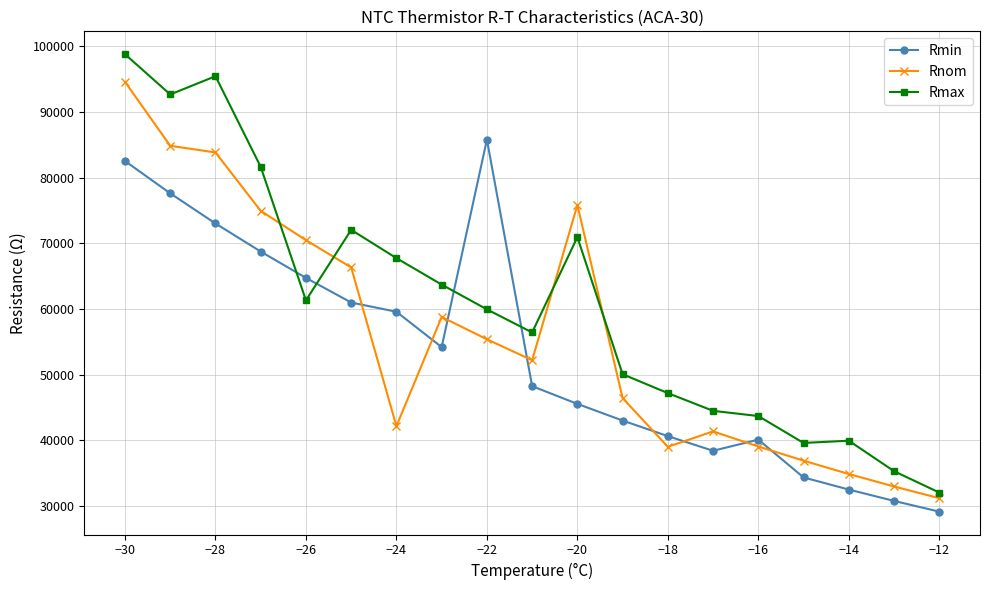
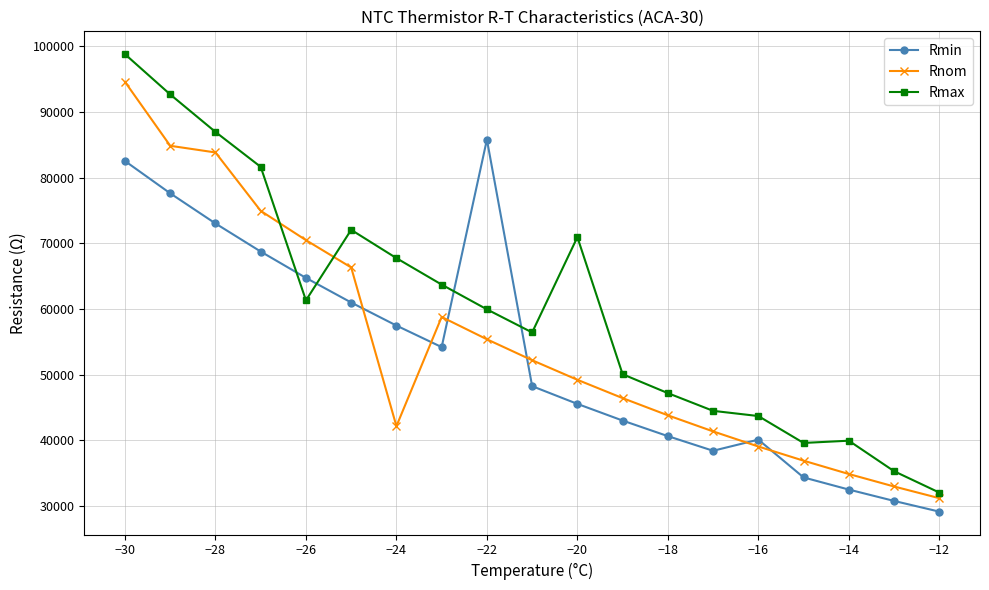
  {
    "Rmin": {
      "−30": 83000,
      "−28": 73000,
      "−26": 65000,
-     "−24": 60000,
+     "−24": 57000,
      "−22": 86000,
      "−20": 46000,
      "−18": 41000,
      "−16": 40000,
      "−14": 33000,
      "−12": 29000
    },
    "Rnom": {
      "−30": 95000,
      "−28": 84000,
      "−26": 71000,
      "−24": 42000,
      "−22": 55000,
-     "−20": 76000,
-     "−18": 39000,
+     "−20": 49000,
+     "−18": 44000,
      "−16": 39000,
      "−14": 35000,
      "−12": 31000
    },
    "Rmax": {
      "−30": 99000,
-     "−28": 95000,
+     "−28": 87000,
      "−26": 61000,
      "−24": 68000,
      "−22": 60000,
      "−20": 71000,
      "−18": 47000,
      "−16": 44000,
      "−14": 40000,
      "−12": 32000
    }
  }
